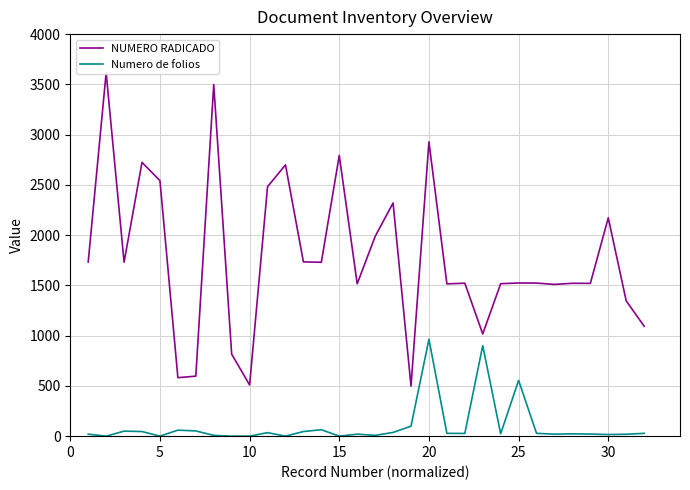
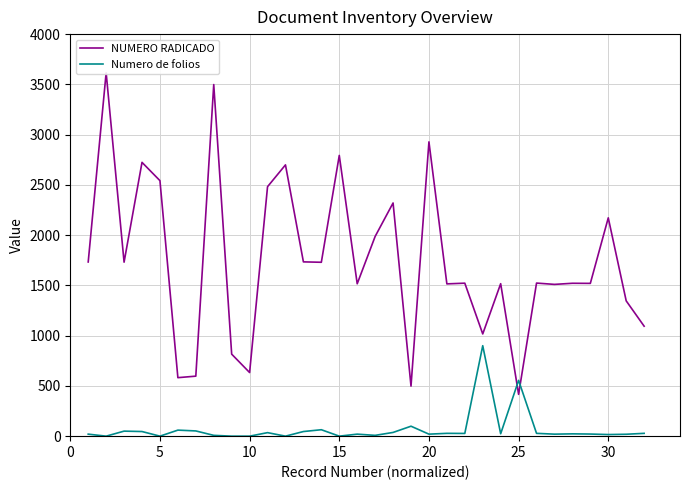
  {
    "NUMERO RADICADO": {
      "5": 2540,
-     "10": 510,
+     "10": 630,
      "15": 2790,
      "20": 2930,
-     "25": 1520,
+     "25": 420,
      "30": 2170
    },
    "Numero de folios": {
      "5": 0,
      "10": 0,
      "15": 0,
-     "20": 960,
+     "20": 20,
      "25": 560,
      "30": 20
    }
  }
